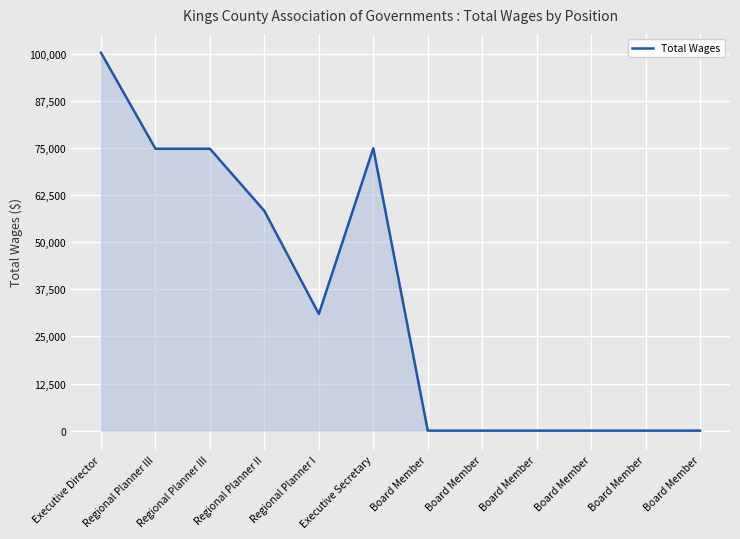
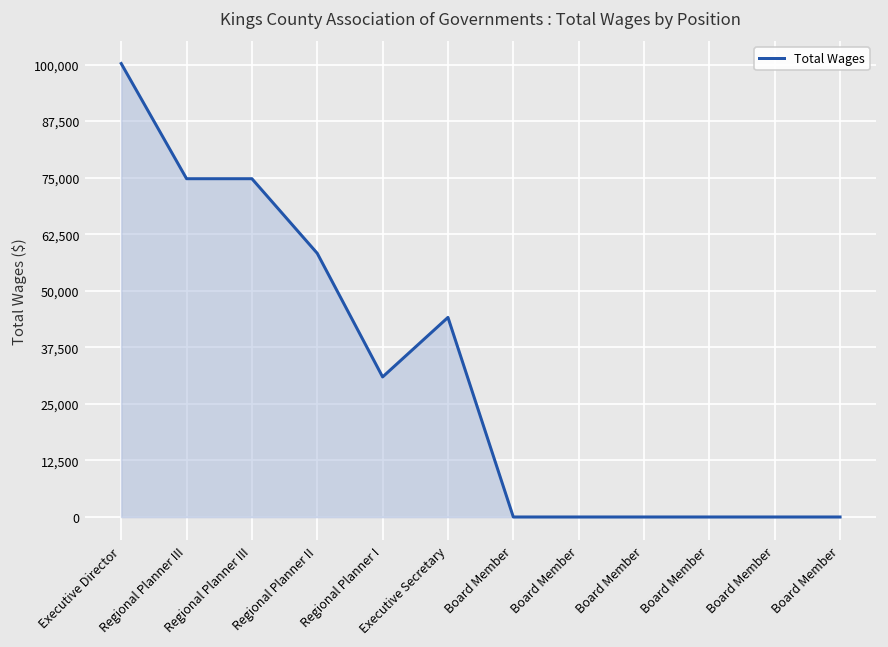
  {
    "Executive Director": "100,000",
    "Regional Planner II": "58,000",
    "Regional Planner I": "31,000",
-   "Executive Secretary": "75,000"
+   "Executive Secretary": "44,000"
  }
